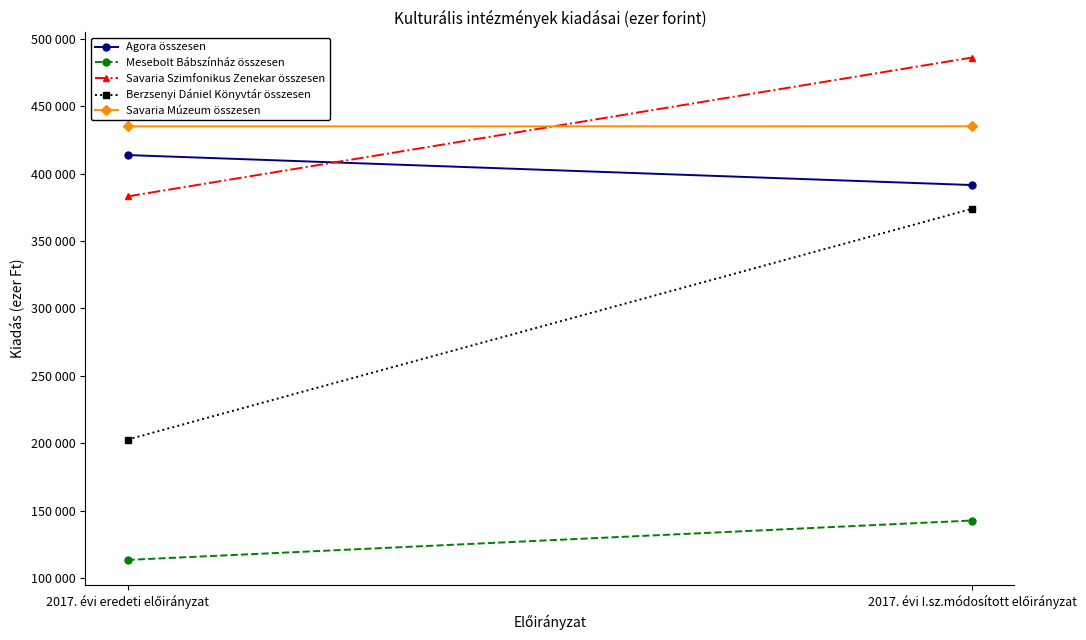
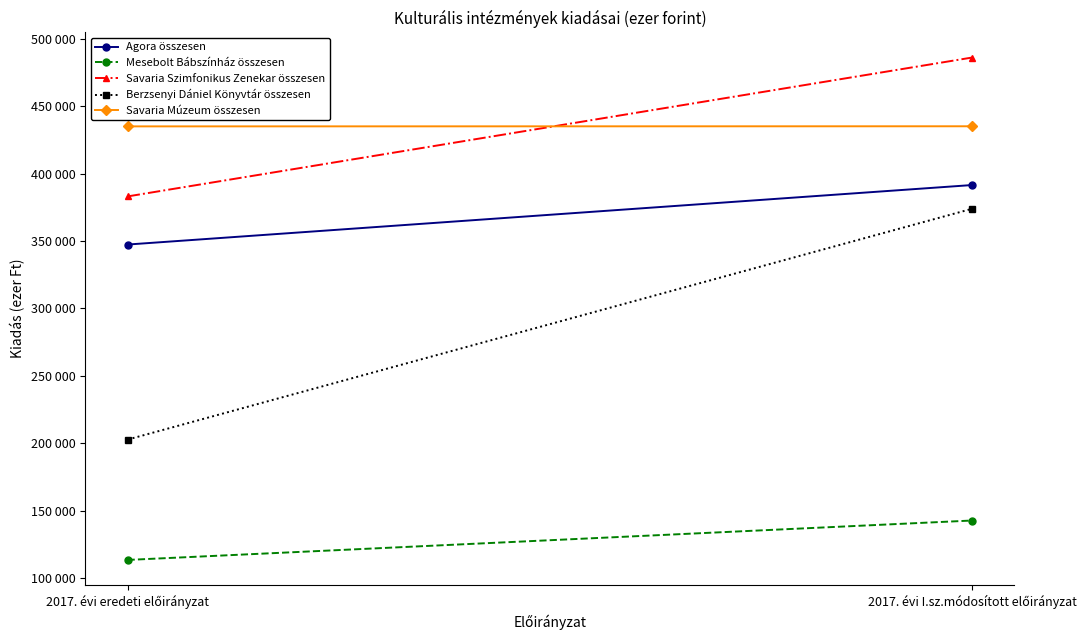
  {
    "Agora összesen": {
-     "2017. évi eredeti előirányzat": 414000,
+     "2017. évi eredeti előirányzat": 347000,
      "2017. évi I.sz.módosított előirányzat": 392000
    },
    "Mesebolt Bábszínház összesen": {
      "2017. évi eredeti előirányzat": 113000,
      "2017. évi I.sz.módosított előirányzat": 143000
    },
    "Savaria Szimfonikus Zenekar összesen": {
      "2017. évi eredeti előirányzat": 383000,
      "2017. évi I.sz.módosított előirányzat": 486000
    },
    "Berzsenyi Dániel Könyvtár összesen": {
      "2017. évi eredeti előirányzat": 203000,
      "2017. évi I.sz.módosított előirányzat": 374000
    },
    "Savaria Múzeum összesen": {
      "2017. évi eredeti előirányzat": 435000,
      "2017. évi I.sz.módosított előirányzat": 435000
    }
  }
